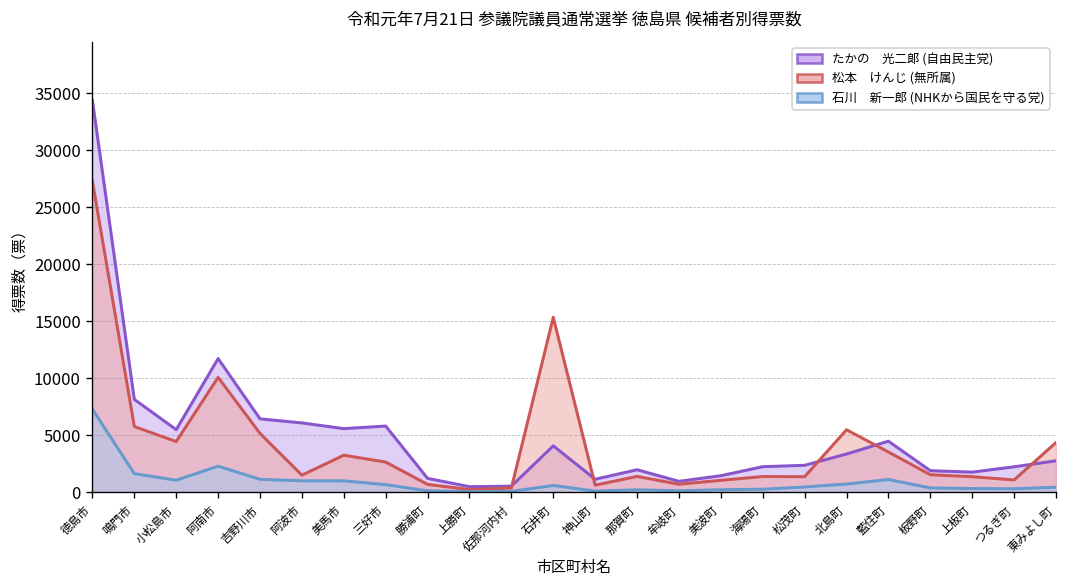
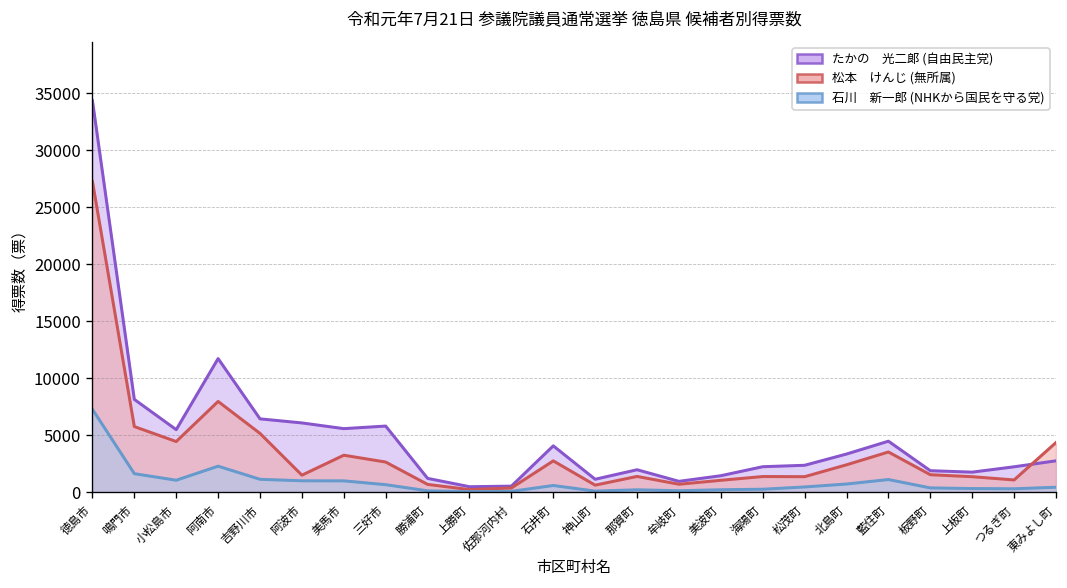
  {
    "松本 けんじ (無所属)": {
      "徳島市": 27000,
      "鳴門市": 6000,
      "小松島市": 4000,
-     "阿南市": 10000,
+     "阿南市": 8000,
      "吉野川市": 5000,
      "阿波市": 1000,
      "美馬市": 3000,
      "三好市": 3000,
      "勝浦町": 1000,
-     "石井町": 15000,
+     "石井町": 3000,
      "神山町": 1000,
      "那賀町": 1000,
      "美波町": 1000,
      "海陽町": 1000,
      "松茂町": 1000,
-     "北島町": 5000,
+     "北島町": 2000,
      "藍住町": 4000,
      "板野町": 2000,
      "上板町": 1000,
      "つるぎ町": 1000,
      "東みよし町": 4000
    }
  }
